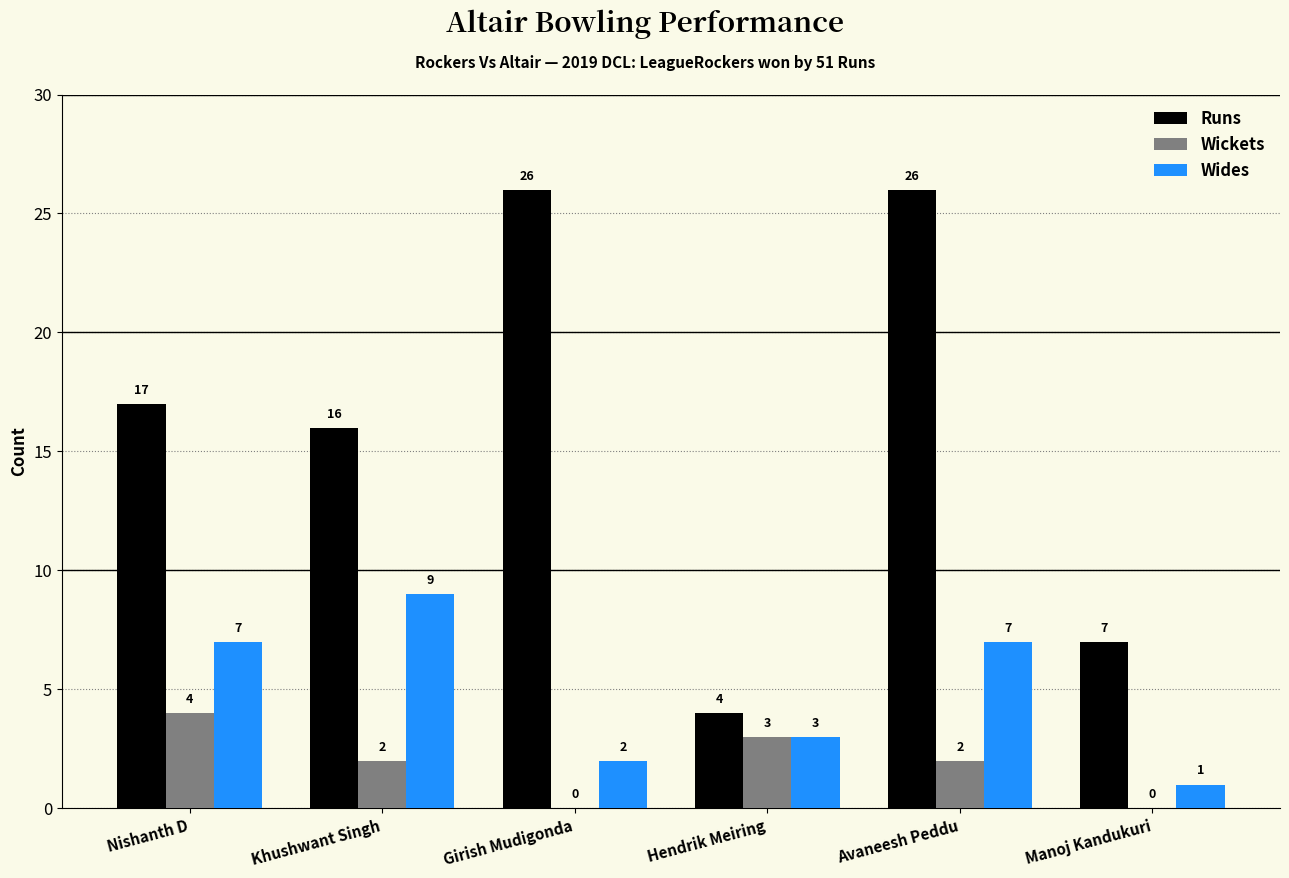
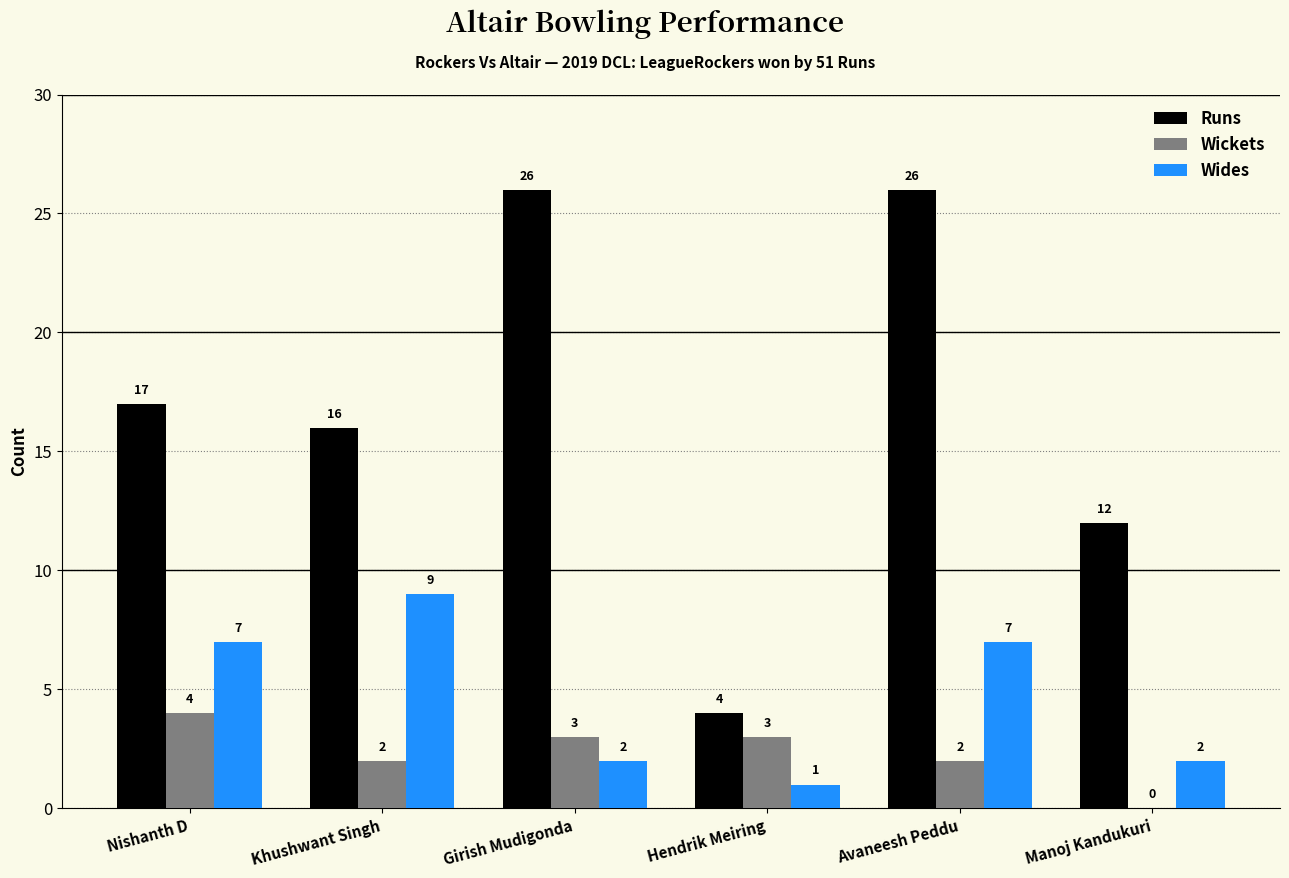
  {
    "Runs": {
      "Nishanth D": 17,
      "Khushwant Singh": 16,
      "Girish Mudigonda": 26,
      "Hendrik Meiring": 4,
      "Avaneesh Peddu": 26,
-     "Manoj Kandukuri": 7
+     "Manoj Kandukuri": 12
    },
    "Wickets": {
      "Nishanth D": 4,
      "Khushwant Singh": 2,
-     "Girish Mudigonda": 0,
+     "Girish Mudigonda": 3,
      "Hendrik Meiring": 3,
      "Avaneesh Peddu": 2,
      "Manoj Kandukuri": 0
    },
    "Wides": {
      "Nishanth D": 7,
      "Khushwant Singh": 9,
      "Girish Mudigonda": 2,
-     "Hendrik Meiring": 3,
+     "Hendrik Meiring": 1,
      "Avaneesh Peddu": 7,
-     "Manoj Kandukuri": 1
+     "Manoj Kandukuri": 2
    }
  }
